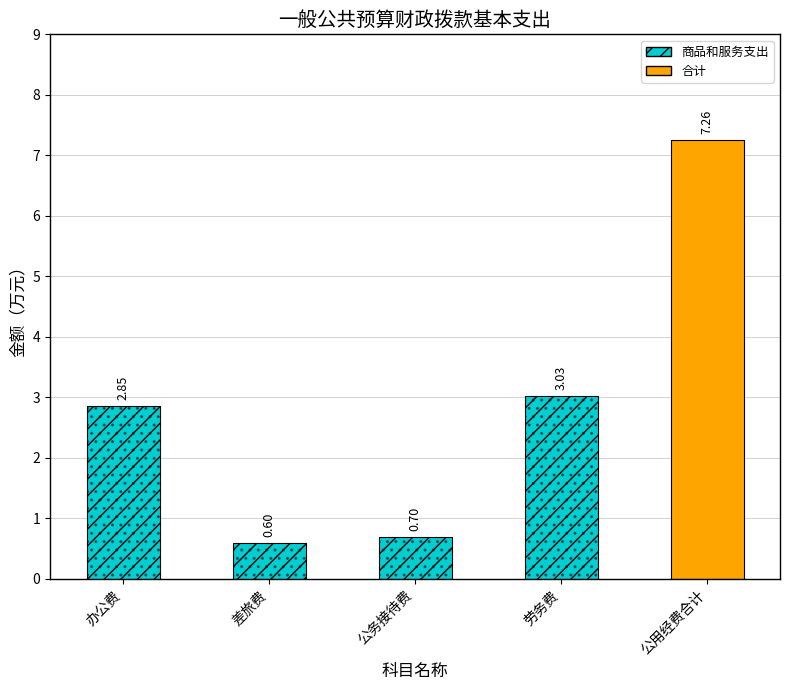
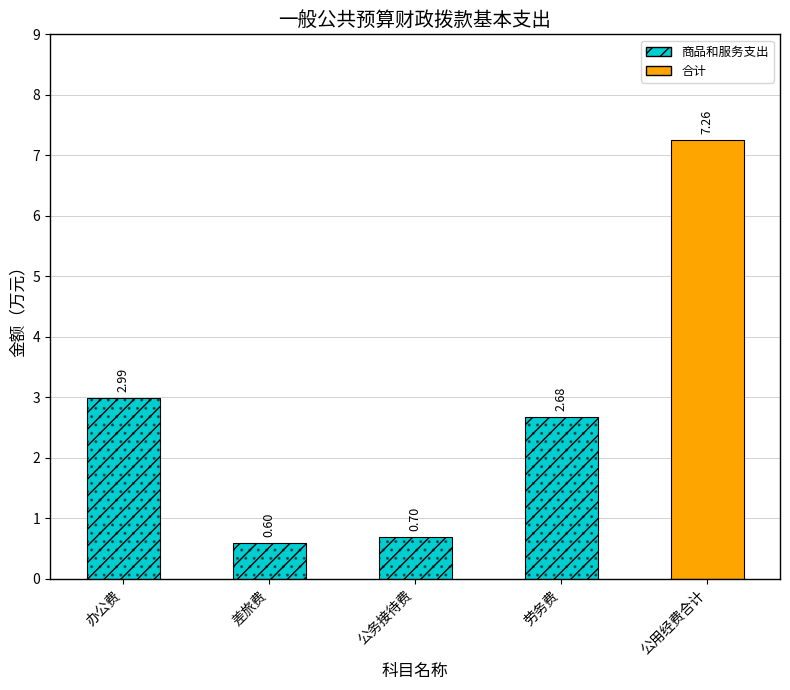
  {
-   "办公费": 2.85,
+   "办公费": 2.99,
    "差旅费": 0.60,
    "公务接待费": 0.70,
-   "劳务费": 3.03,
+   "劳务费": 2.68,
    "公用经费合计": 7.26
  }
